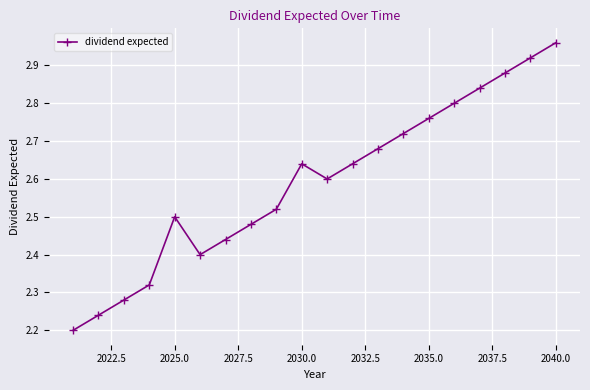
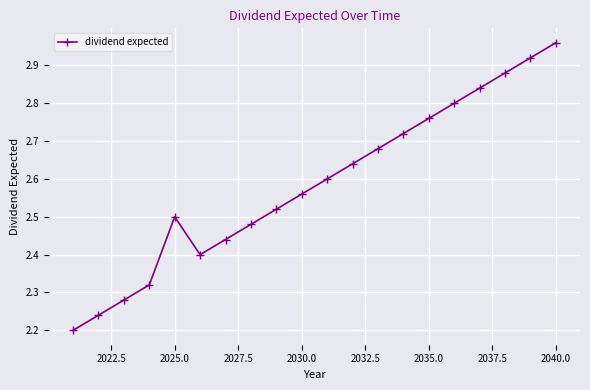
  {
    "2025.0": 2.50,
-   "2030.0": 2.64,
+   "2030.0": 2.56,
    "2035.0": 2.76,
    "2040.0": 2.96
  }
